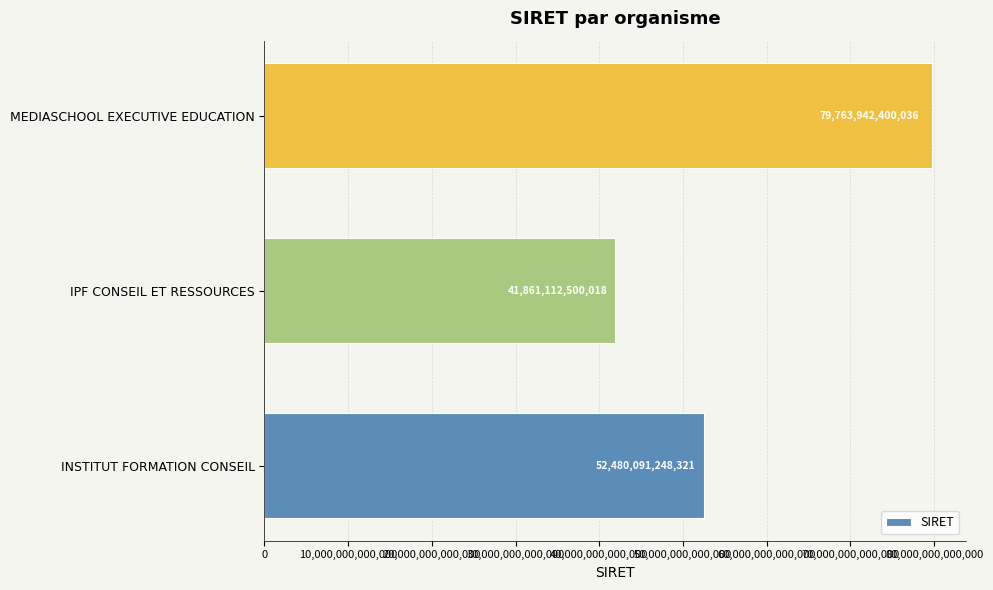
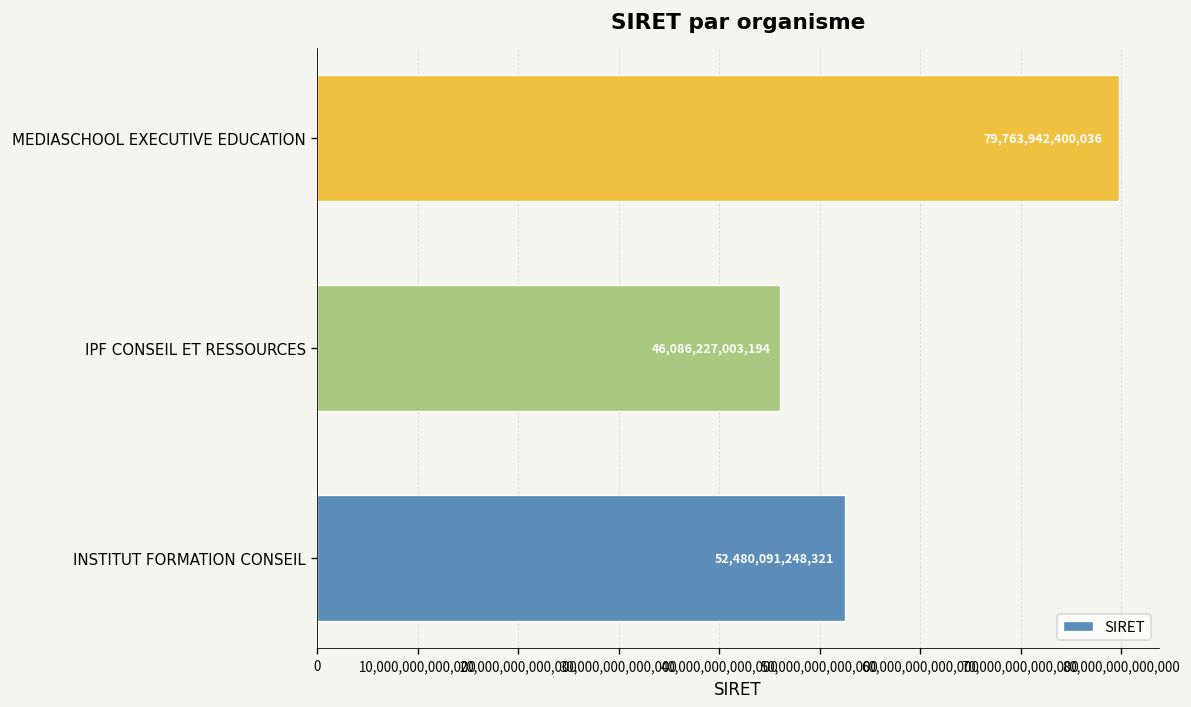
  {
    "MEDIASCHOOL EXECUTIVE EDUCATION": "79,763,942,400,036",
-   "IPF CONSEIL ET RESSOURCES": "41,861,112,500,018",
+   "IPF CONSEIL ET RESSOURCES": "46,086,227,003,194",
    "INSTITUT FORMATION CONSEIL": "52,480,091,248,321"
  }
